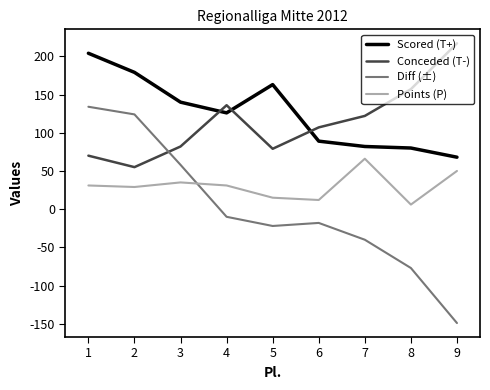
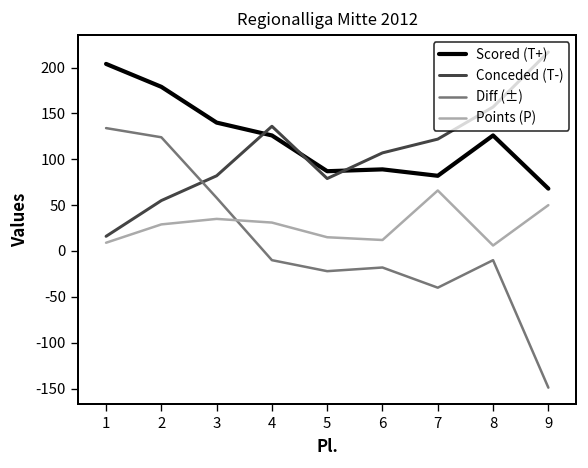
  {
    "Scored (T+)": {
      "1": 200,
      "2": 180,
      "3": 140,
      "4": 130,
-     "5": 160,
+     "5": 90,
      "6": 90,
      "7": 80,
-     "8": 80,
+     "8": 130,
      "9": 70
    },
    "Conceded (T-)": {
-     "1": 70,
+     "1": 20,
      "2": 60,
      "3": 80,
      "4": 140,
      "5": 80,
      "6": 110,
      "7": 120
    },
    "Diff (±)": {
      "1": 130,
      "2": 120,
      "3": 60,
      "4": -10,
      "5": -20,
      "6": -20,
      "7": -40,
-     "8": -80,
+     "8": -10,
      "9": -150
    },
    "Points (P)": {
-     "1": 30,
+     "1": 10,
      "2": 30,
      "3": 40,
      "4": 30,
      "5": 20,
      "6": 10,
      "7": 70,
      "8": 10,
      "9": 50
    }
  }
